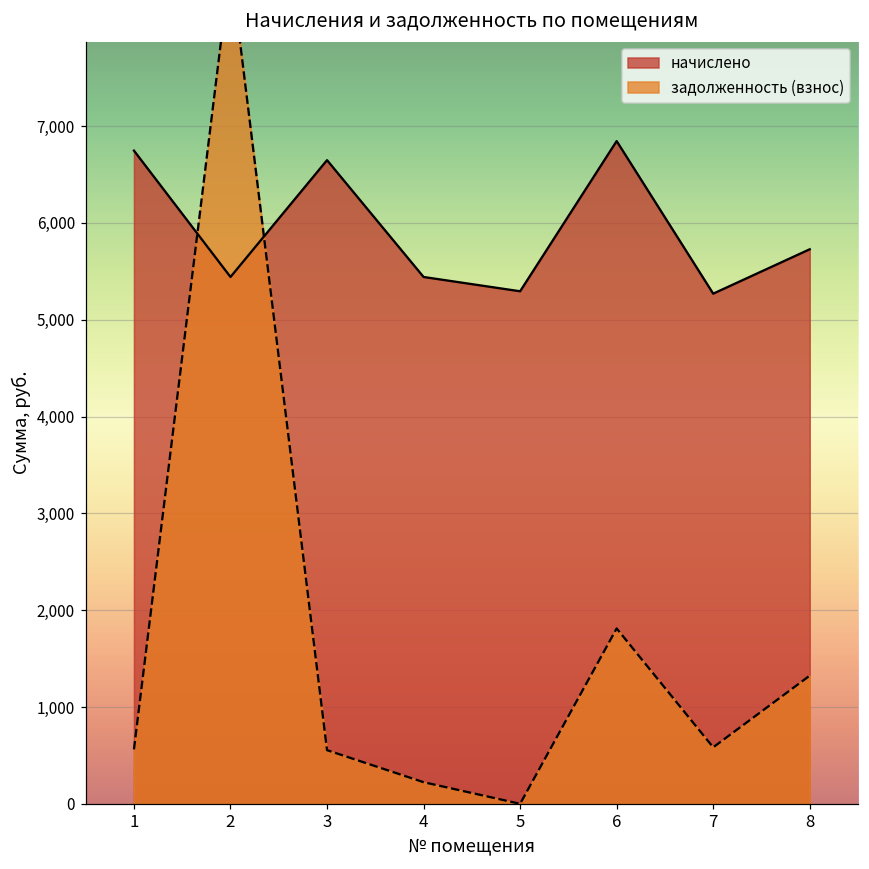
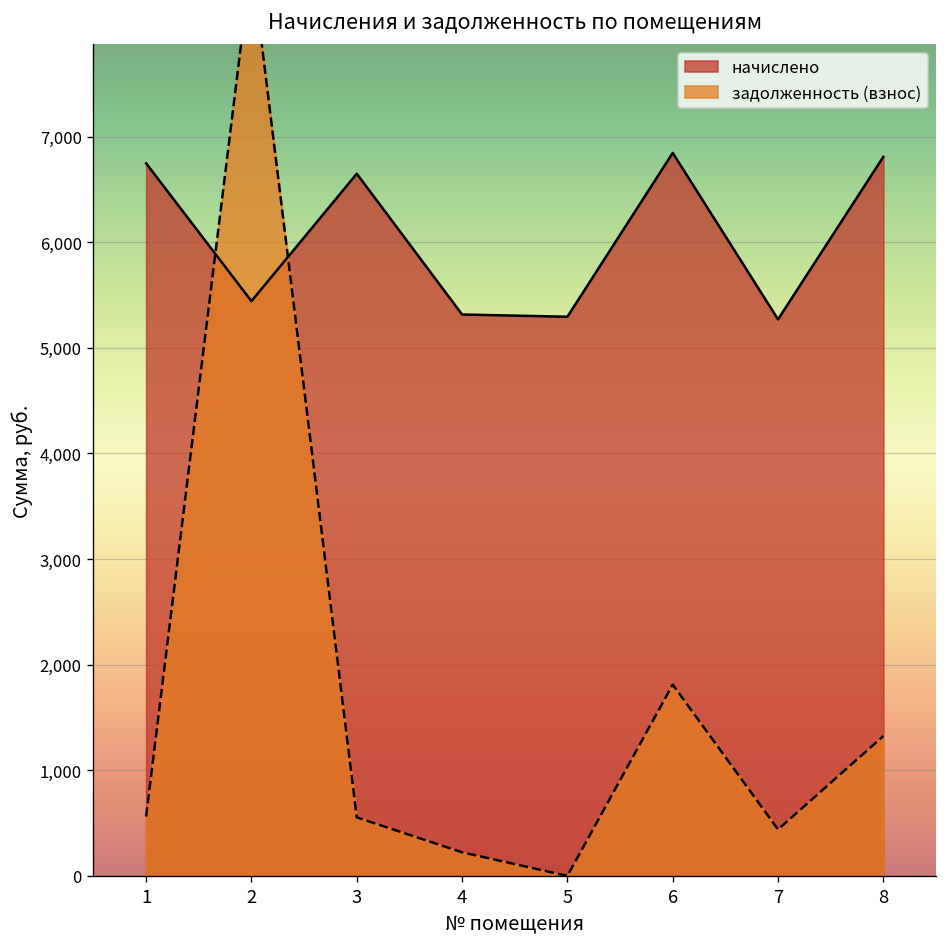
  {
    "начислено": {
      "1": "6,700",
      "2": "5,400",
      "3": "6,600",
-     "4": "5,400",
+     "4": "5,300",
      "5": "5,300",
      "6": "6,800",
      "7": "5,300",
-     "8": "5,700"
+     "8": "6,800"
    },
    "задолженность (взнос)": {
      "1": "600",
      "3": "600",
      "4": "200",
      "5": "0",
      "6": "1,800",
-     "7": "600",
+     "7": "400",
      "8": "1,300"
    }
  }
